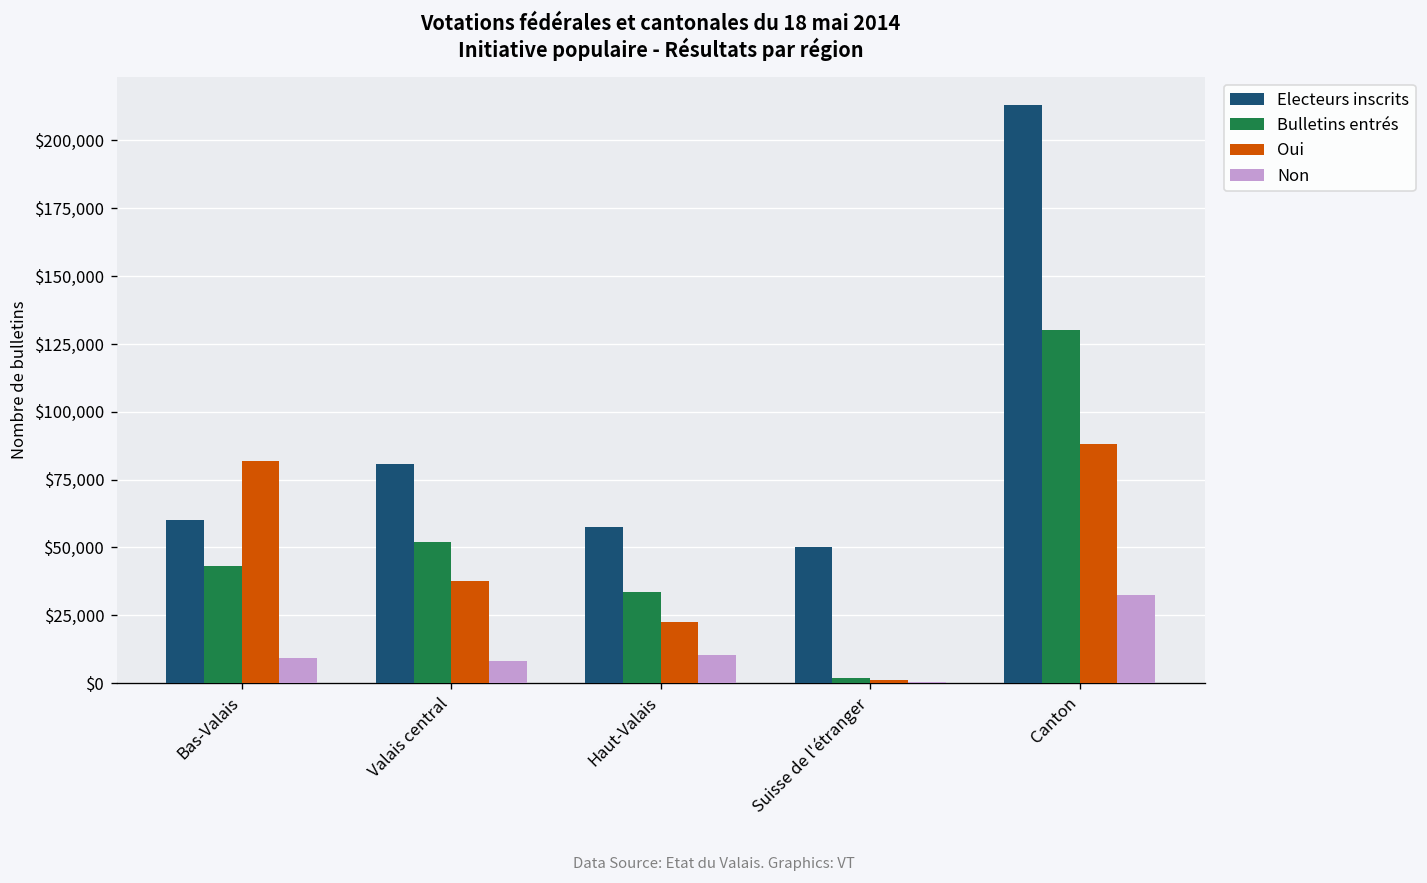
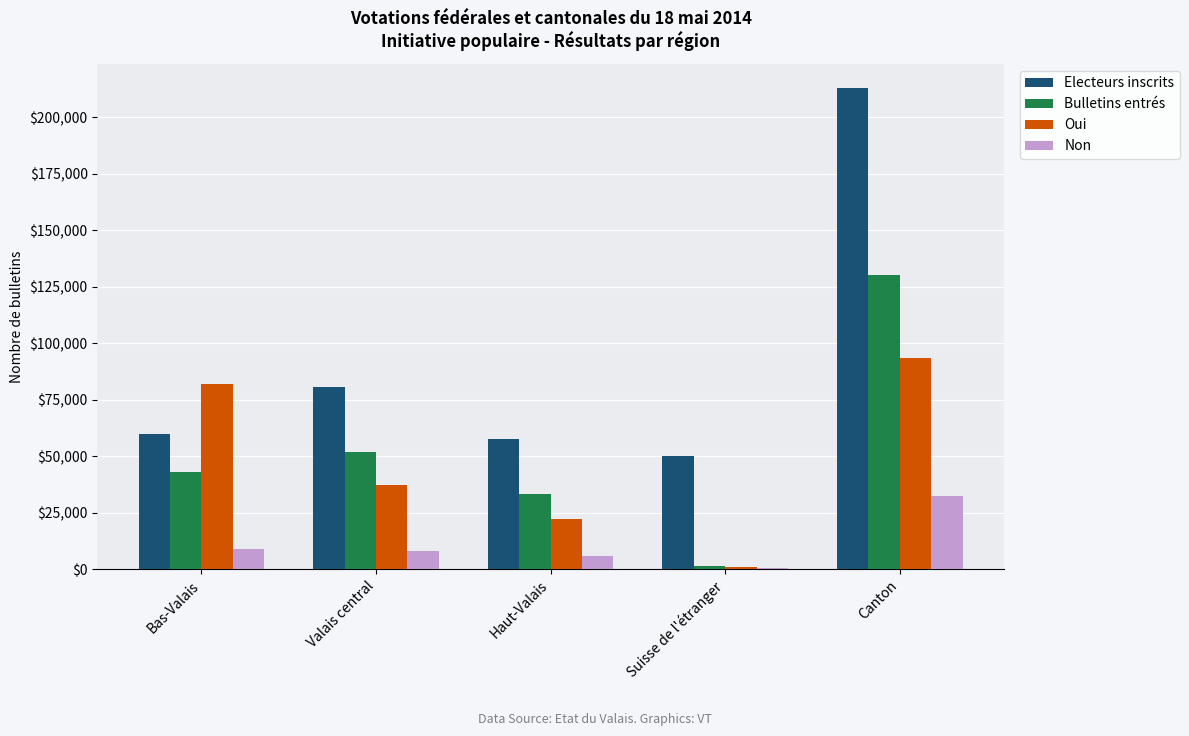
  {
    "Electeurs inscrits": {
      "Bas-Valais": "$60,000",
      "Valais central": "$81,000",
      "Haut-Valais": "$58,000",
      "Suisse de l'étranger": "$50,000",
      "Canton": "$213,000"
    },
    "Bulletins entrés": {
      "Bas-Valais": "$43,000",
      "Valais central": "$52,000",
      "Haut-Valais": "$34,000",
      "Suisse de l'étranger": "$2,000",
      "Canton": "$130,000"
    },
    "Oui": {
      "Bas-Valais": "$82,000",
      "Valais central": "$37,000",
      "Haut-Valais": "$22,000",
      "Suisse de l'étranger": "$1,000",
-     "Canton": "$88,000"
+     "Canton": "$93,000"
    },
    "Non": {
      "Bas-Valais": "$9,000",
      "Valais central": "$8,000",
-     "Haut-Valais": "$10,000",
+     "Haut-Valais": "$6,000",
      "Canton": "$32,000"
    }
  }
